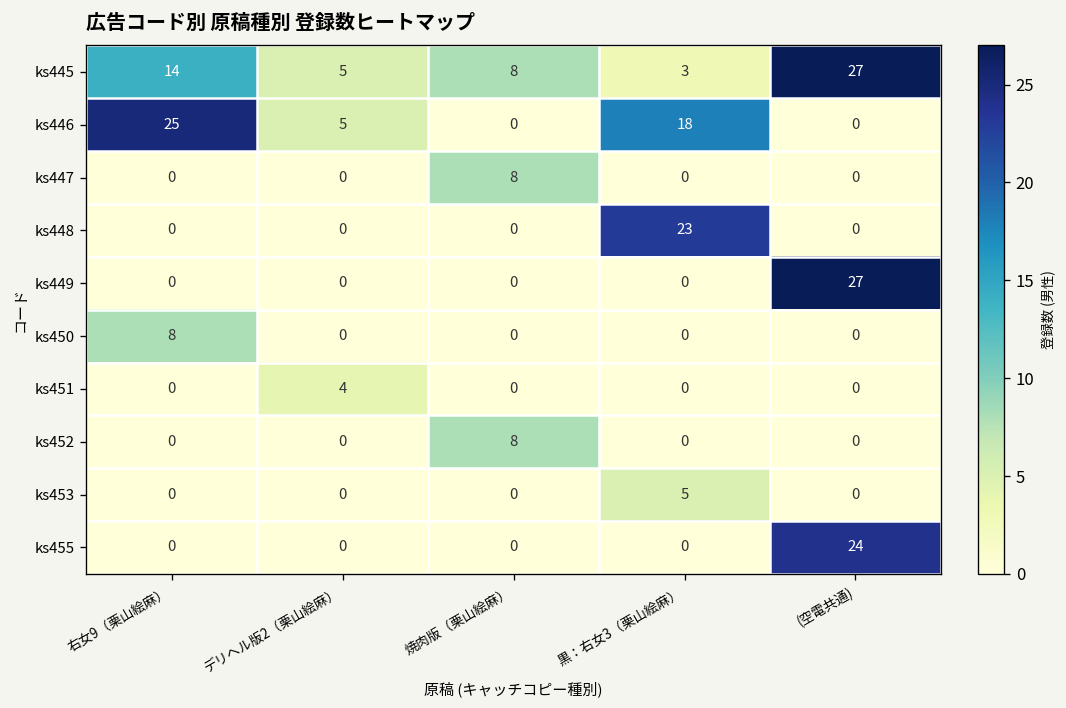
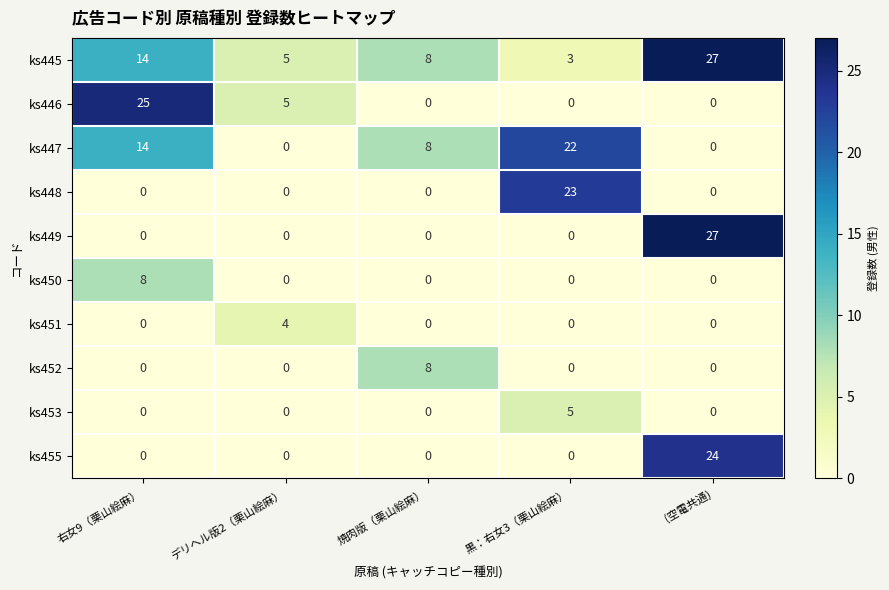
  {
    "ks445": {
      "右女9（栗山絵麻）": 14,
      "デリヘル版2（栗山絵麻）": 5,
      "焼肉版（栗山絵麻）": 8,
      "黒：右女3（栗山絵麻）": 3,
      "(空電共通)": 27
    },
    "ks446": {
      "右女9（栗山絵麻）": 25,
      "デリヘル版2（栗山絵麻）": 5,
      "焼肉版（栗山絵麻）": 0,
-     "黒：右女3（栗山絵麻）": 18,
+     "黒：右女3（栗山絵麻）": 0,
      "(空電共通)": 0
    },
    "ks447": {
-     "右女9（栗山絵麻）": 0,
+     "右女9（栗山絵麻）": 14,
      "デリヘル版2（栗山絵麻）": 0,
      "焼肉版（栗山絵麻）": 8,
-     "黒：右女3（栗山絵麻）": 0,
+     "黒：右女3（栗山絵麻）": 22,
      "(空電共通)": 0
    },
    "ks448": {
      "右女9（栗山絵麻）": 0,
      "デリヘル版2（栗山絵麻）": 0,
      "焼肉版（栗山絵麻）": 0,
      "黒：右女3（栗山絵麻）": 23,
      "(空電共通)": 0
    },
    "ks449": {
      "右女9（栗山絵麻）": 0,
      "デリヘル版2（栗山絵麻）": 0,
      "焼肉版（栗山絵麻）": 0,
      "黒：右女3（栗山絵麻）": 0,
      "(空電共通)": 27
    },
    "ks450": {
      "右女9（栗山絵麻）": 8,
      "デリヘル版2（栗山絵麻）": 0,
      "焼肉版（栗山絵麻）": 0,
      "黒：右女3（栗山絵麻）": 0,
      "(空電共通)": 0
    },
    "ks451": {
      "右女9（栗山絵麻）": 0,
      "デリヘル版2（栗山絵麻）": 4,
      "焼肉版（栗山絵麻）": 0,
      "黒：右女3（栗山絵麻）": 0,
      "(空電共通)": 0
    },
    "ks452": {
      "右女9（栗山絵麻）": 0,
      "デリヘル版2（栗山絵麻）": 0,
      "焼肉版（栗山絵麻）": 8,
      "黒：右女3（栗山絵麻）": 0,
      "(空電共通)": 0
    },
    "ks453": {
      "右女9（栗山絵麻）": 0,
      "デリヘル版2（栗山絵麻）": 0,
      "焼肉版（栗山絵麻）": 0,
      "黒：右女3（栗山絵麻）": 5,
      "(空電共通)": 0
    },
    "ks455": {
      "右女9（栗山絵麻）": 0,
      "デリヘル版2（栗山絵麻）": 0,
      "焼肉版（栗山絵麻）": 0,
      "黒：右女3（栗山絵麻）": 0,
      "(空電共通)": 24
    }
  }
